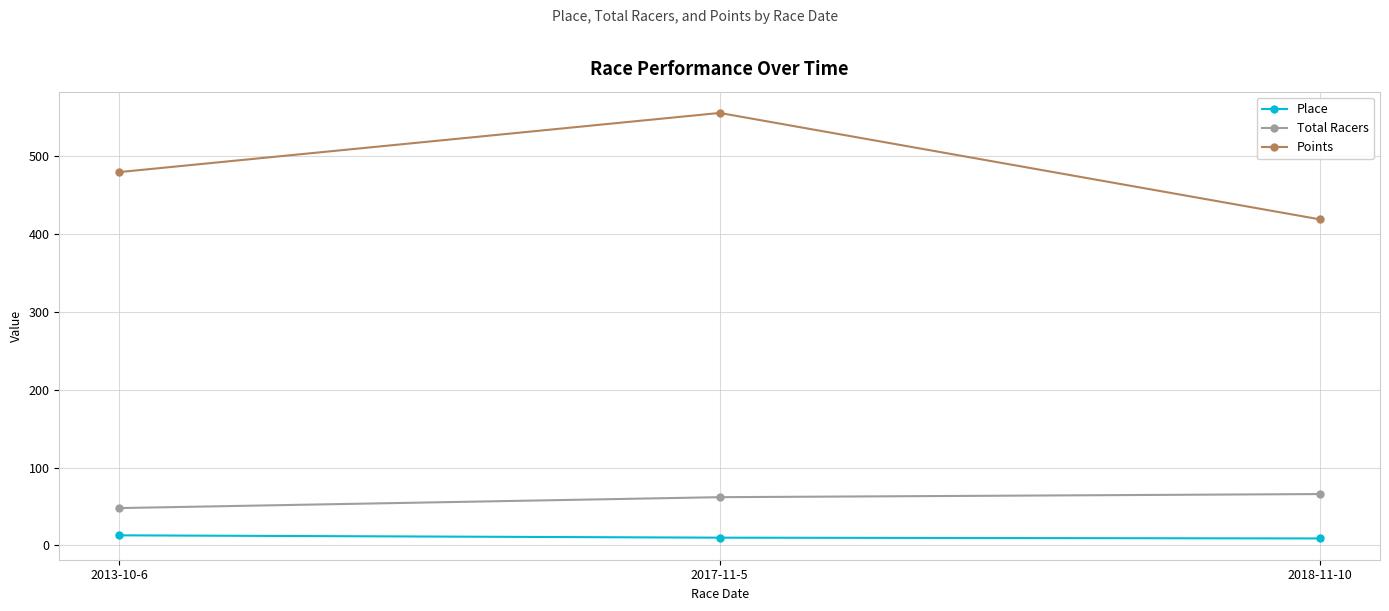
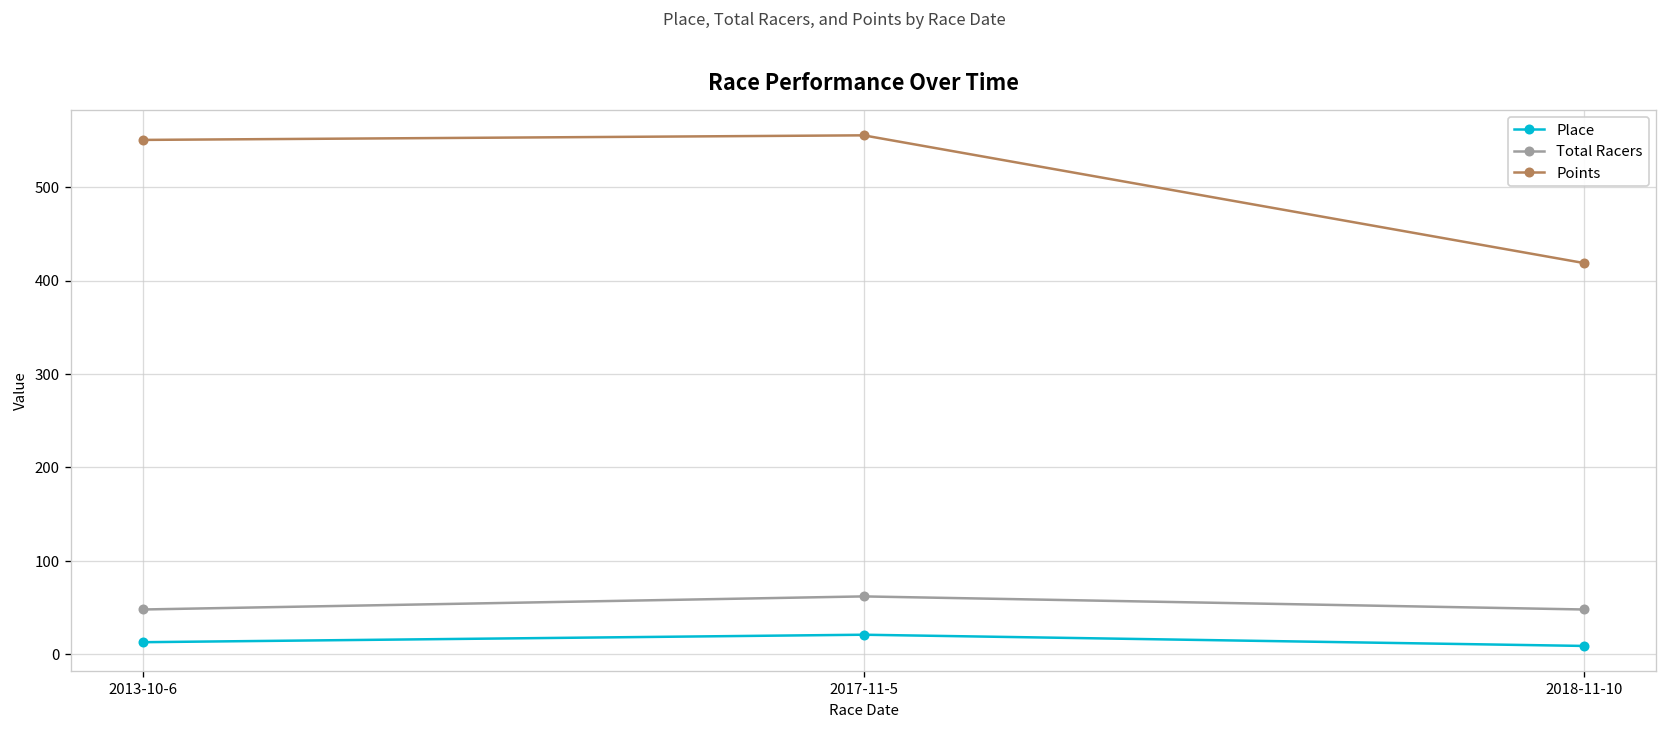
  {
    "Place": {
      "2013-10-6": 10,
-     "2017-11-5": 10,
+     "2017-11-5": 20,
      "2018-11-10": 10
    },
    "Total Racers": {
      "2013-10-6": 50,
      "2017-11-5": 60,
-     "2018-11-10": 70
+     "2018-11-10": 50
    },
    "Points": {
-     "2013-10-6": 480,
+     "2013-10-6": 550,
      "2017-11-5": 560,
      "2018-11-10": 420
    }
  }
